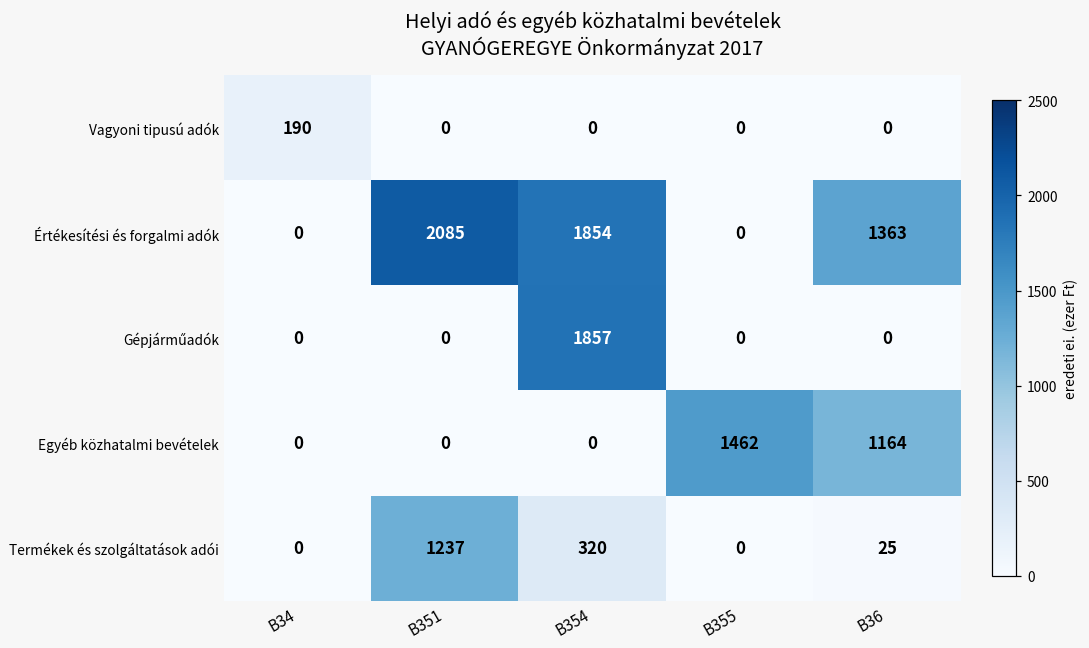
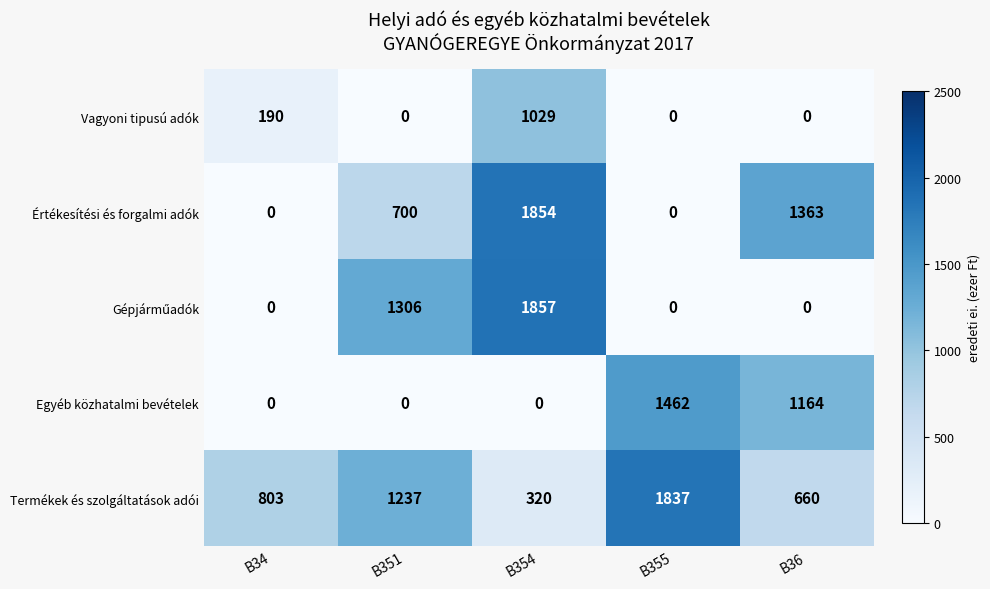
  {
    "Vagyoni tipusú adók": {
      "B34": 190,
      "B351": 0,
-     "B354": 0,
+     "B354": 1029,
      "B355": 0,
      "B36": 0
    },
    "Értékesítési és forgalmi adók": {
      "B34": 0,
-     "B351": 2085,
+     "B351": 700,
      "B354": 1854,
      "B355": 0,
      "B36": 1363
    },
    "Gépjárműadók": {
      "B34": 0,
-     "B351": 0,
+     "B351": 1306,
      "B354": 1857,
      "B355": 0,
      "B36": 0
    },
    "Egyéb közhatalmi bevételek": {
      "B34": 0,
      "B351": 0,
      "B354": 0,
      "B355": 1462,
      "B36": 1164
    },
    "Termékek és szolgáltatások adói": {
-     "B34": 0,
+     "B34": 803,
      "B351": 1237,
      "B354": 320,
-     "B355": 0,
-     "B36": 25
+     "B355": 1837,
+     "B36": 660
    }
  }
